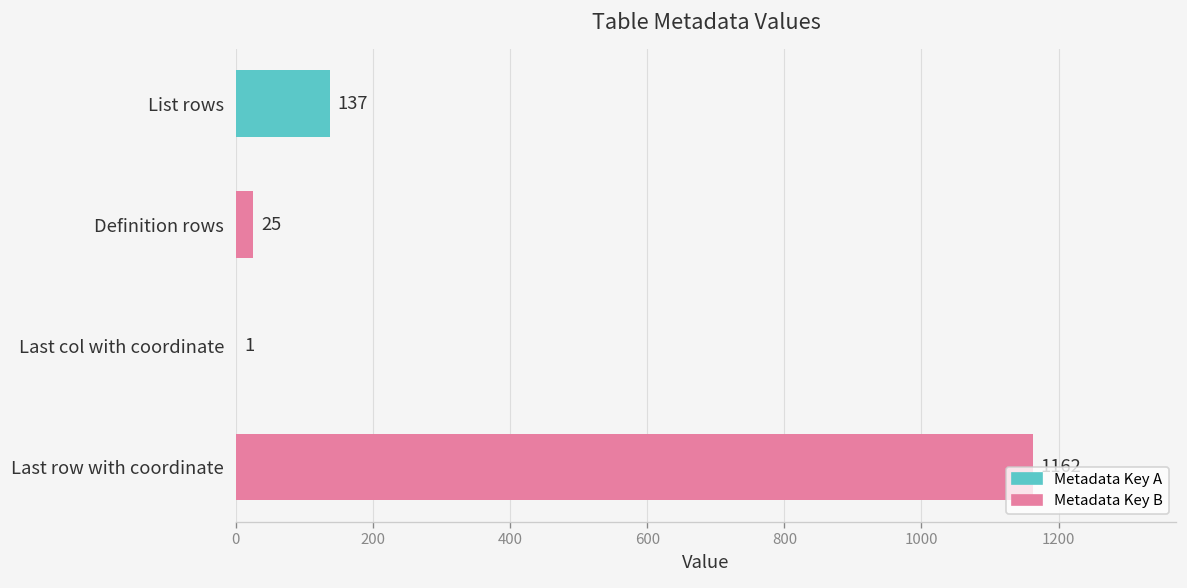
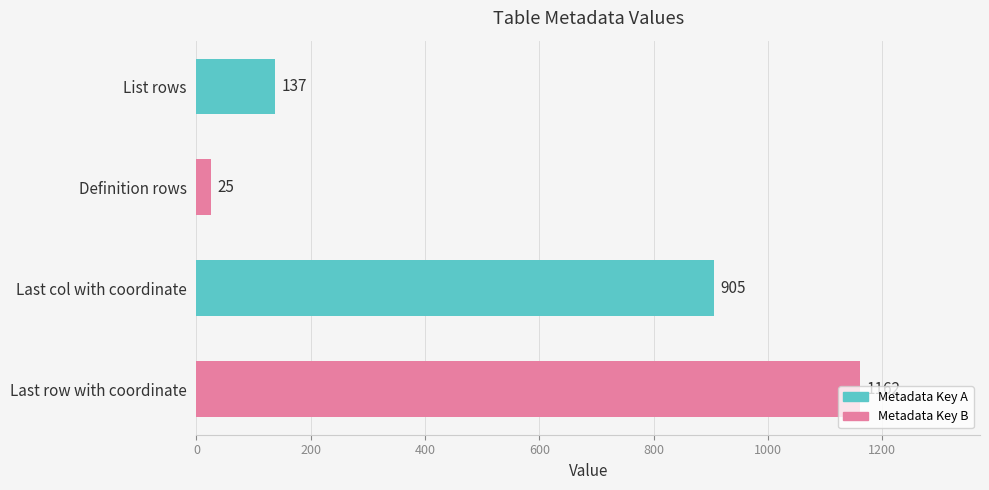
  {
    "List rows": 137,
    "Definition rows": 25,
-   "Last col with coordinate": 1
+   "Last col with coordinate": 905
  }
